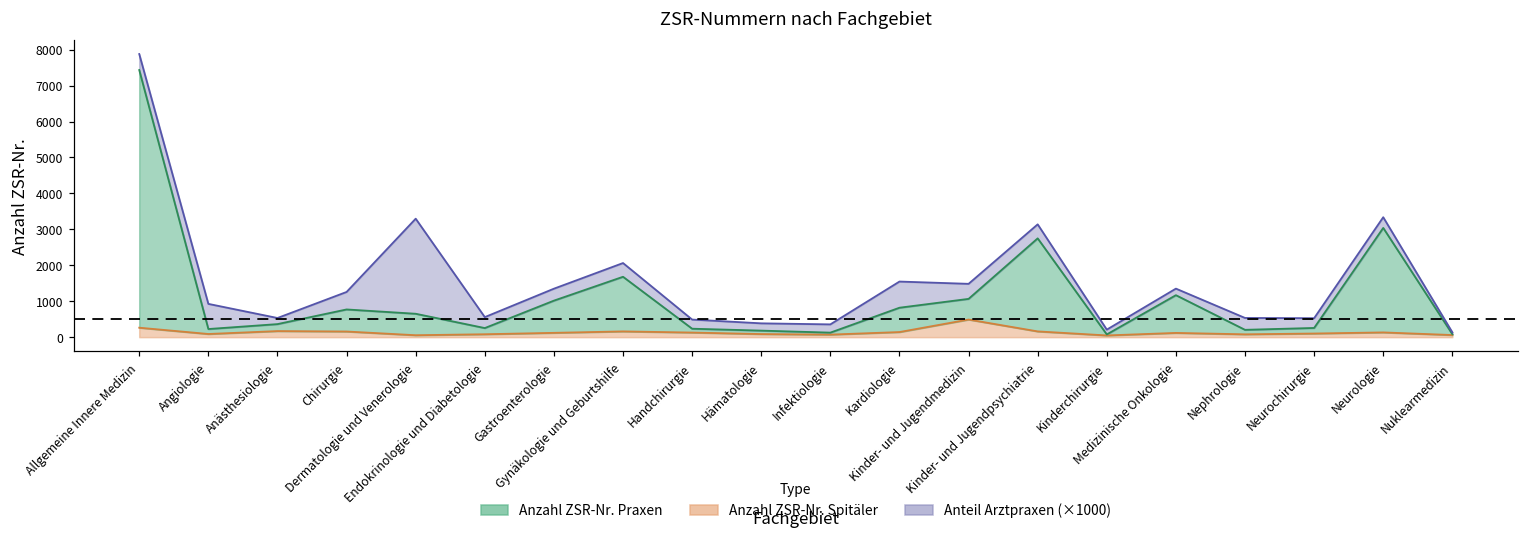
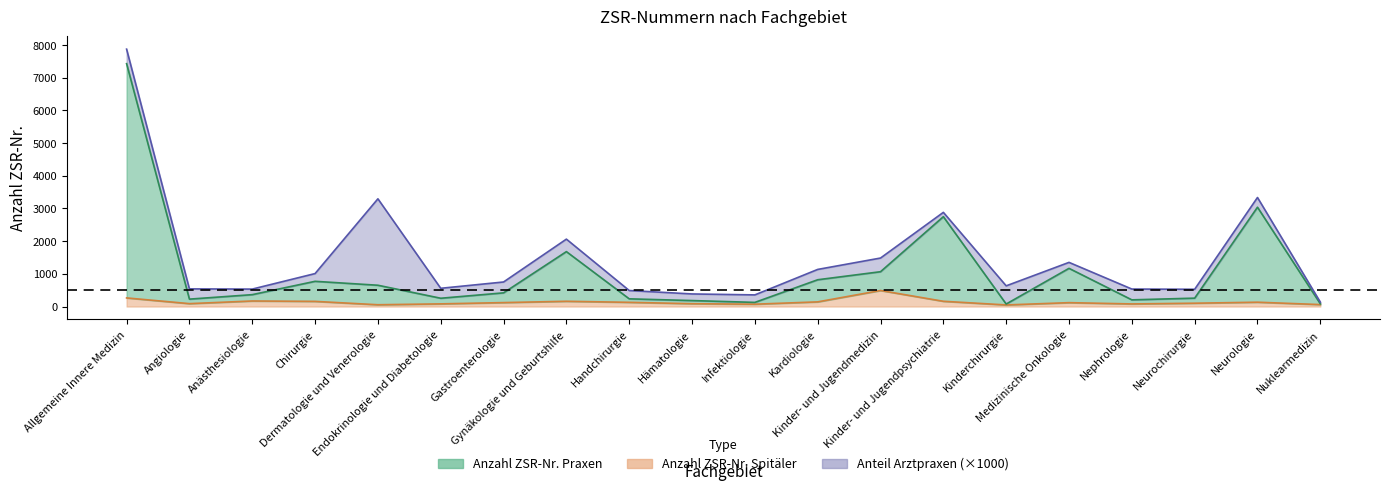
  {
    "Anzahl ZSR-Nr. Spitäler": {
      "Allgemeine Innere Medizin": 300,
      "Angiologie": 100,
      "Anästhesiologie": 200,
      "Chirurgie": 200,
      "Dermatologie und Venerologie": 100,
      "Endokrinologie und Diabetologie": 100,
      "Gastroenterologie": 100,
      "Gynäkologie und Geburtshilfe": 200,
      "Handchirurgie": 100,
      "Hämatologie": 100,
      "Kardiologie": 100,
      "Kinder- und Jugendmedizin": 500,
      "Kinder- und Jugendpsychiatrie": 200,
      "Medizinische Onkologie": 100,
      "Nephrologie": 100,
      "Neurochirurgie": 100,
      "Neurologie": 100
    },
    "Anzahl ZSR-Nr. Praxen": {
      "Allgemeine Innere Medizin": 7200,
      "Angiologie": 100,
      "Anästhesiologie": 200,
      "Chirurgie": 600,
      "Dermatologie und Venerologie": 600,
      "Endokrinologie und Diabetologie": 200,
-     "Gastroenterologie": 900,
+     "Gastroenterologie": 300,
      "Gynäkologie und Geburtshilfe": 1500,
      "Handchirurgie": 100,
      "Hämatologie": 100,
      "Kardiologie": 700,
      "Kinder- und Jugendmedizin": 600,
      "Kinder- und Jugendpsychiatrie": 2600,
      "Medizinische Onkologie": 1100,
      "Nephrologie": 100,
      "Neurochirurgie": 200,
      "Neurologie": 2900
    },
    "Anteil Arztpraxen (×1000)": {
      "Allgemeine Innere Medizin": 400,
-     "Angiologie": 700,
+     "Angiologie": 300,
      "Anästhesiologie": 200,
-     "Chirurgie": 500,
+     "Chirurgie": 200,
      "Dermatologie und Venerologie": 2600,
      "Endokrinologie und Diabetologie": 300,
      "Gastroenterologie": 300,
      "Gynäkologie und Geburtshilfe": 400,
      "Handchirurgie": 300,
      "Hämatologie": 200,
      "Infektiologie": 200,
-     "Kardiologie": 700,
+     "Kardiologie": 300,
      "Kinder- und Jugendmedizin": 400,
-     "Kinder- und Jugendpsychiatrie": 400,
-     "Kinderchirurgie": 100,
+     "Kinder- und Jugendpsychiatrie": 100,
+     "Kinderchirurgie": 600,
      "Medizinische Onkologie": 200,
      "Nephrologie": 300,
      "Neurochirurgie": 300,
      "Neurologie": 300
    }
  }
